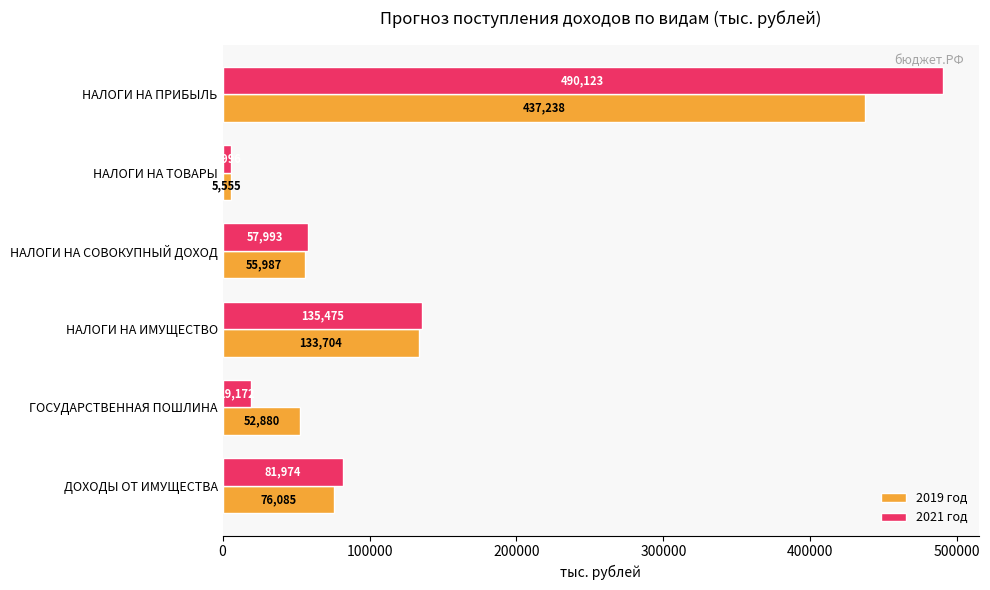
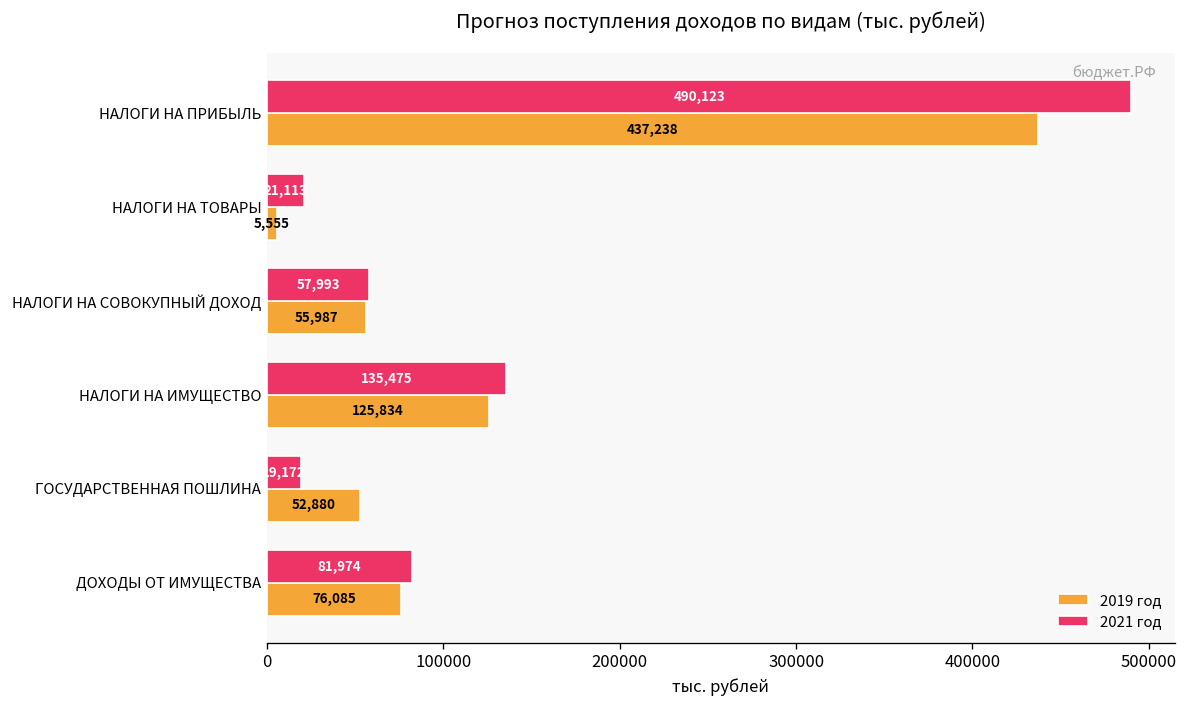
  {
    "2019 год": {
      "НАЛОГИ НА ПРИБЫЛЬ": "437,238",
      "НАЛОГИ НА ТОВАРЫ": "5,555",
      "НАЛОГИ НА СОВОКУПНЫЙ ДОХОД": "55,987",
-     "НАЛОГИ НА ИМУЩЕСТВО": "133,704",
+     "НАЛОГИ НА ИМУЩЕСТВО": "125,834",
      "ГОСУДАРСТВЕННАЯ ПОШЛИНА": "52,880",
      "ДОХОДЫ ОТ ИМУЩЕСТВА": "76,085"
    },
    "2021 год": {
-     "НАЛОГИ НА ТОВАРЫ": "6000"
+     "НАЛОГИ НА ТОВАРЫ": "21000"
    }
  }
